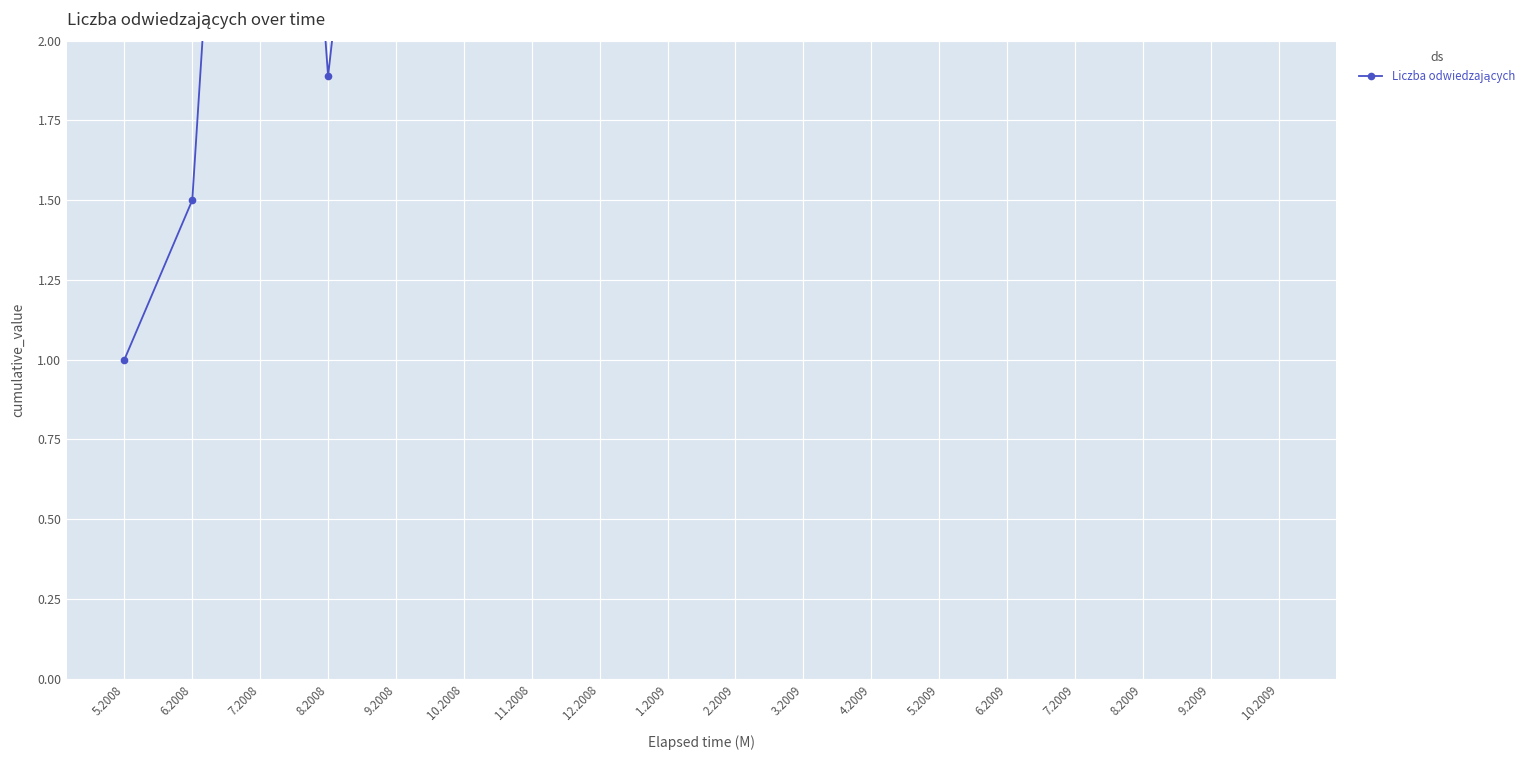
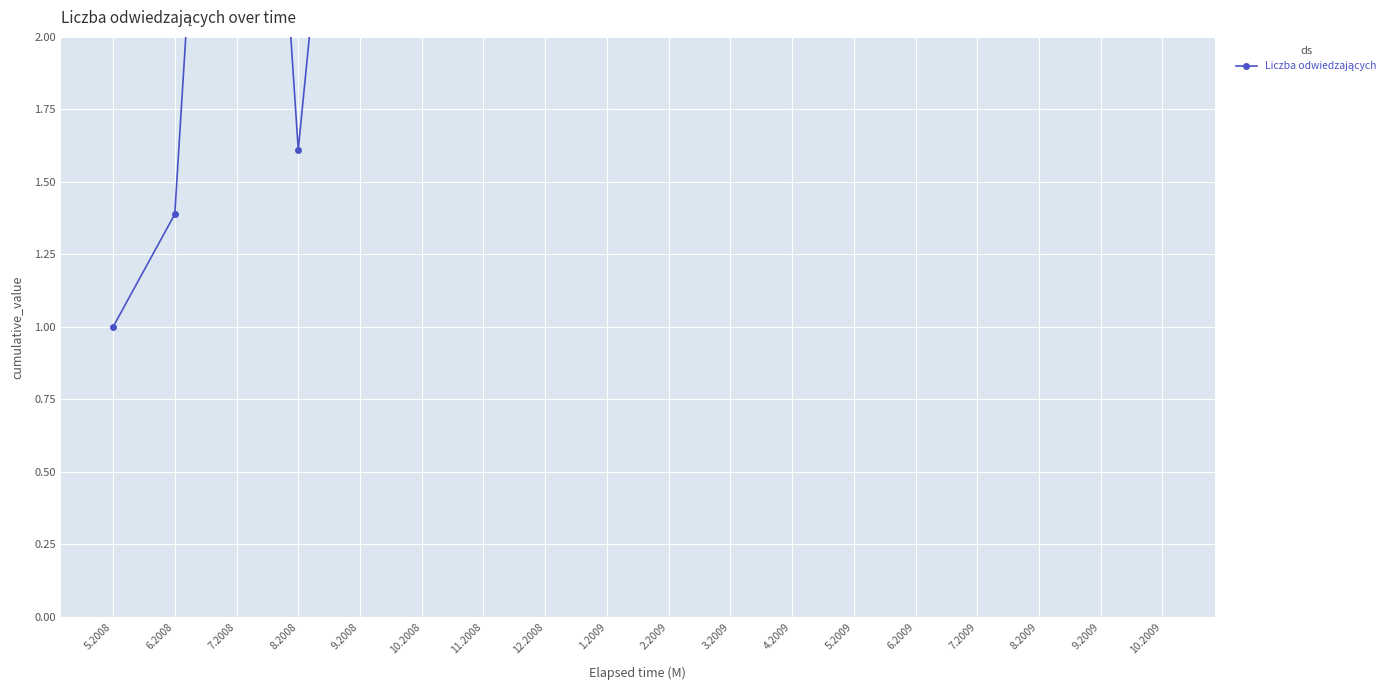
  {
    "5.2008": 1.00,
-   "6.2008": 1.50,
-   "8.2008": 1.89
+   "6.2008": 1.39,
+   "8.2008": 1.61
  }
